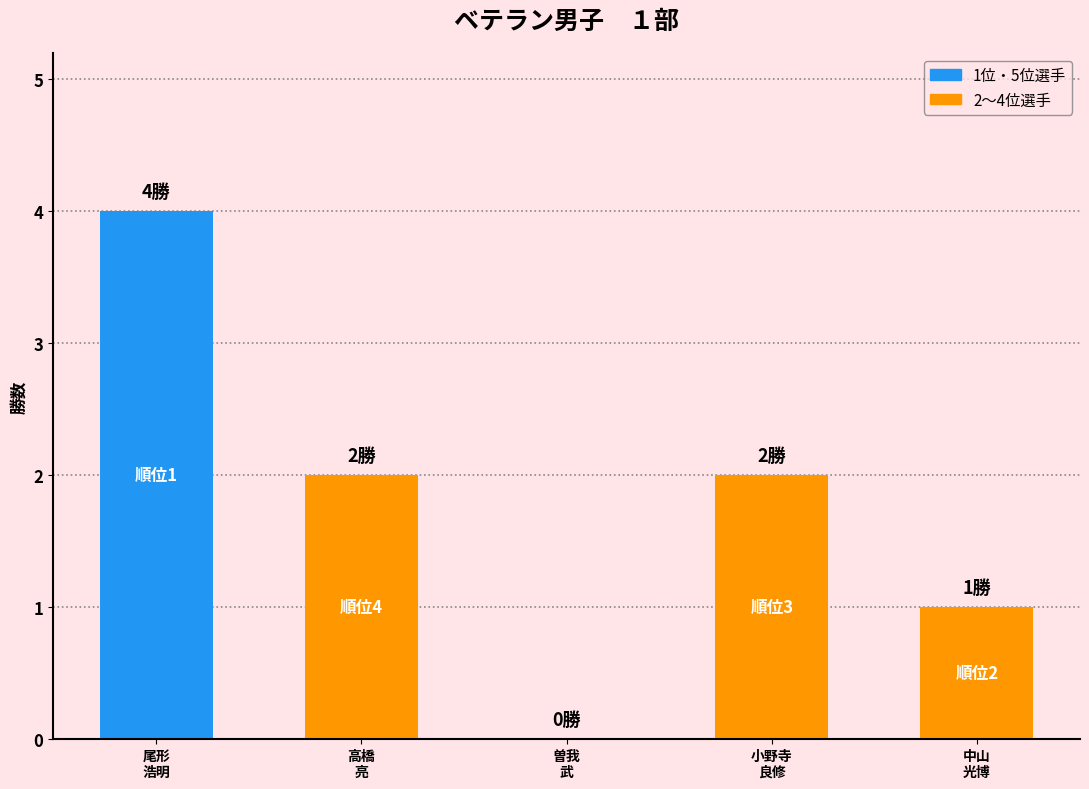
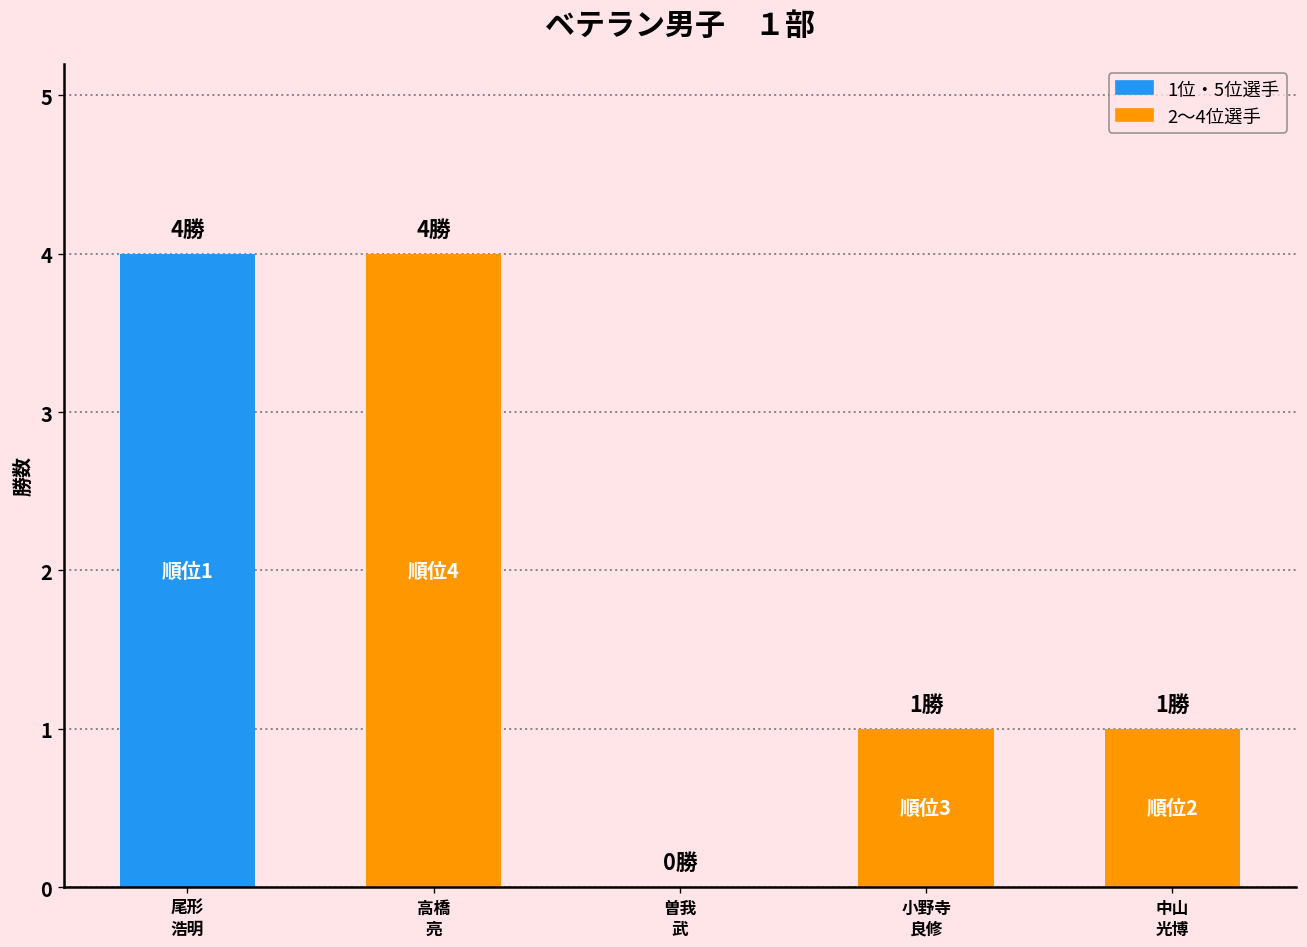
  {
    "尾形 浩明": "4勝",
-   "高橋 亮": "2勝",
+   "高橋 亮": "4勝",
    "曽我 武": "0勝",
-   "小野寺 良修": "2勝",
+   "小野寺 良修": "1勝",
    "中山 光博": "1勝"
  }
